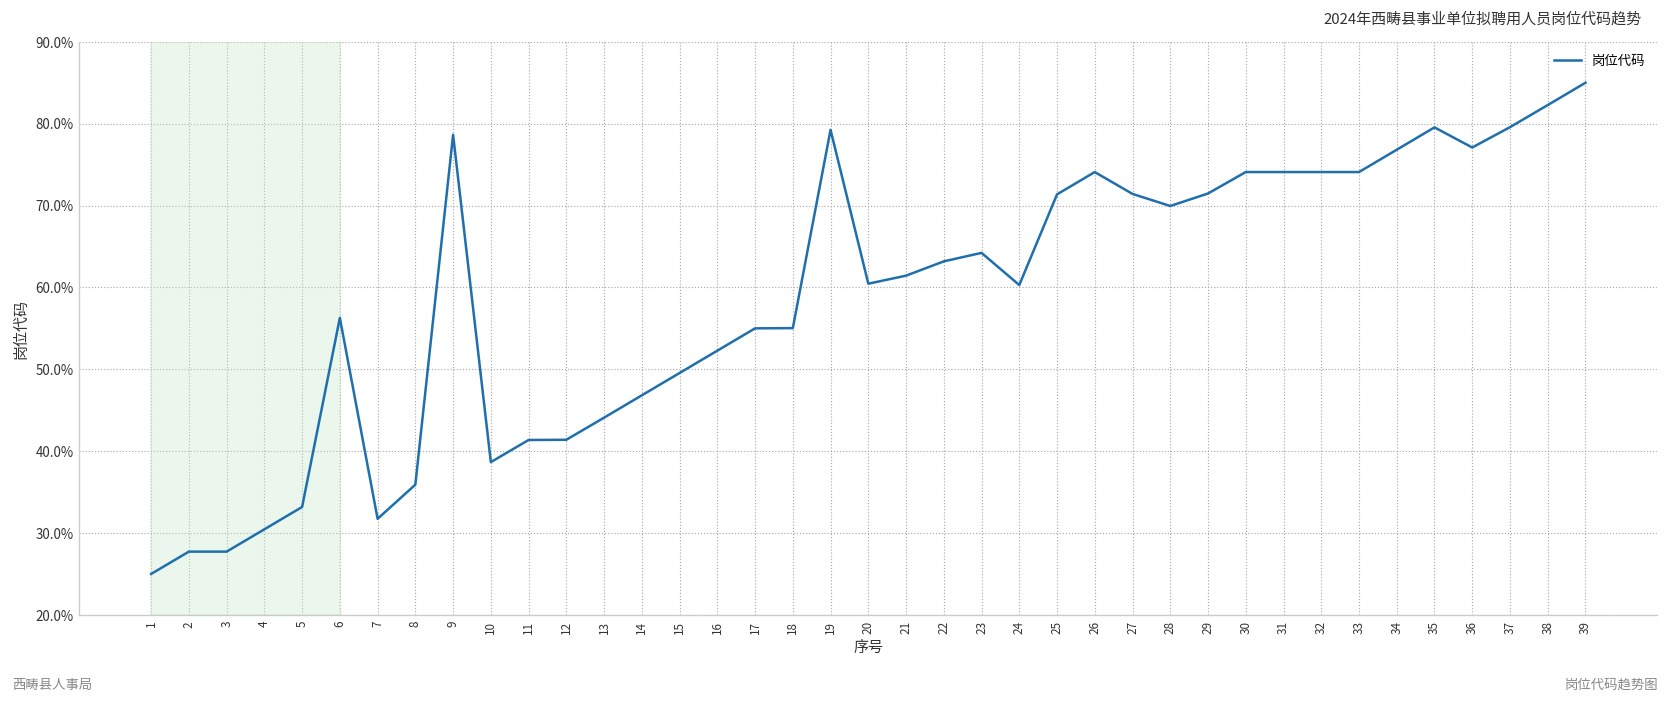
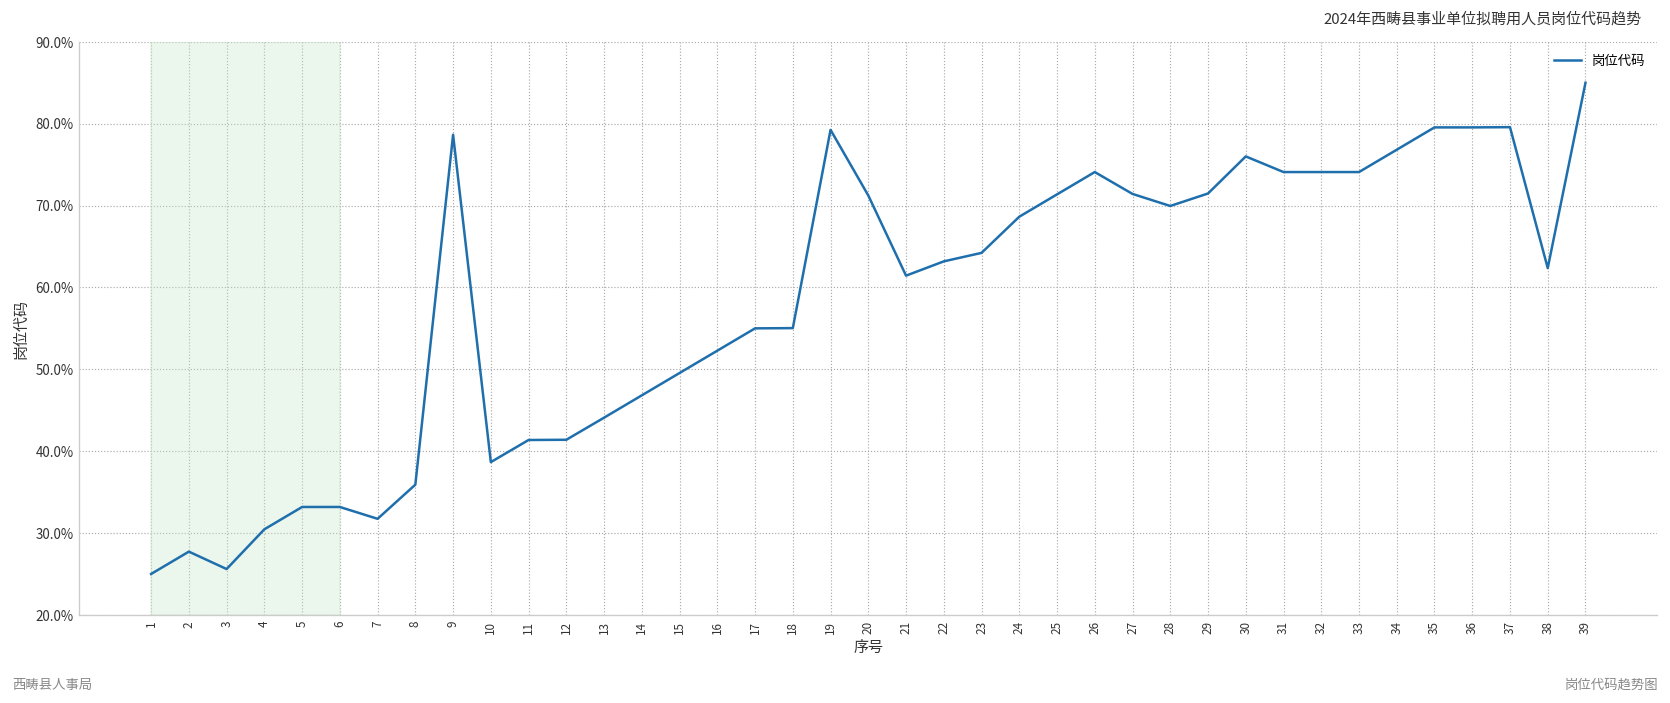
  {
    "1": "25%",
    "2": "28%",
-   "3": "28%",
+   "3": "26%",
    "4": "30%",
    "5": "33%",
-   "6": "56%",
+   "6": "33%",
    "7": "32%",
    "8": "36%",
    "9": "79%",
    "10": "39%",
    "11": "41%",
    "12": "41%",
    "13": "44%",
    "14": "47%",
    "15": "50%",
    "16": "52%",
    "17": "55%",
    "18": "55%",
    "19": "79%",
-   "20": "60%",
+   "20": "71%",
    "21": "61%",
    "22": "63%",
    "23": "64%",
-   "24": "60%",
+   "24": "69%",
    "25": "71%",
    "26": "74%",
    "27": "71%",
    "28": "70%",
    "29": "71%",
-   "30": "74%",
+   "30": "76%",
    "31": "74%",
    "32": "74%",
    "33": "74%",
    "34": "77%",
    "35": "80%",
-   "36": "77%",
+   "36": "80%",
    "37": "80%",
-   "38": "82%",
+   "38": "62%",
    "39": "85%"
  }
